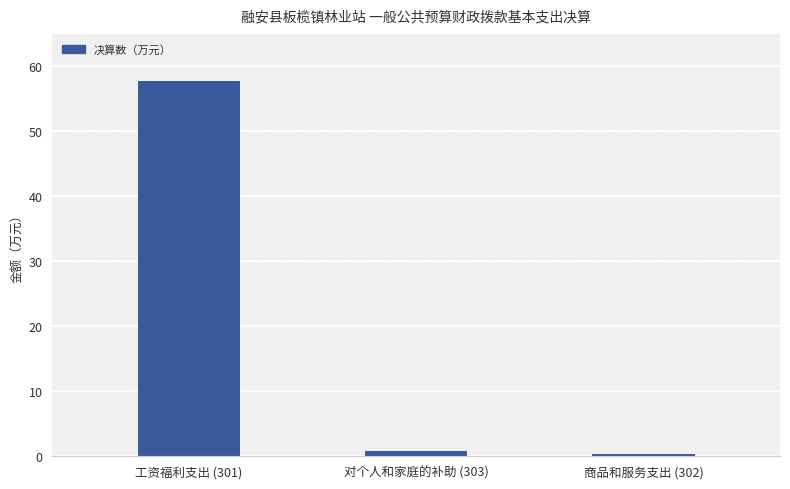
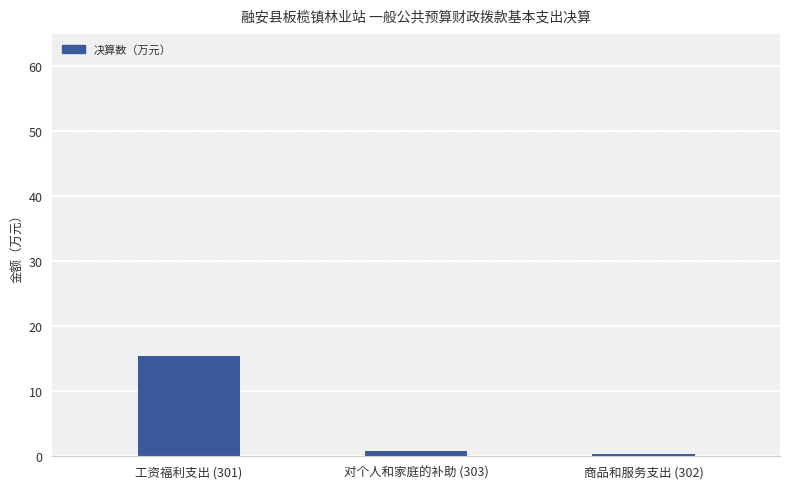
  {
    "决算数（万元）": {
-     "工资福利支出 (301)": 58,
+     "工资福利支出 (301)": 15,
      "对个人和家庭的补助 (303)": 1
    }
  }
